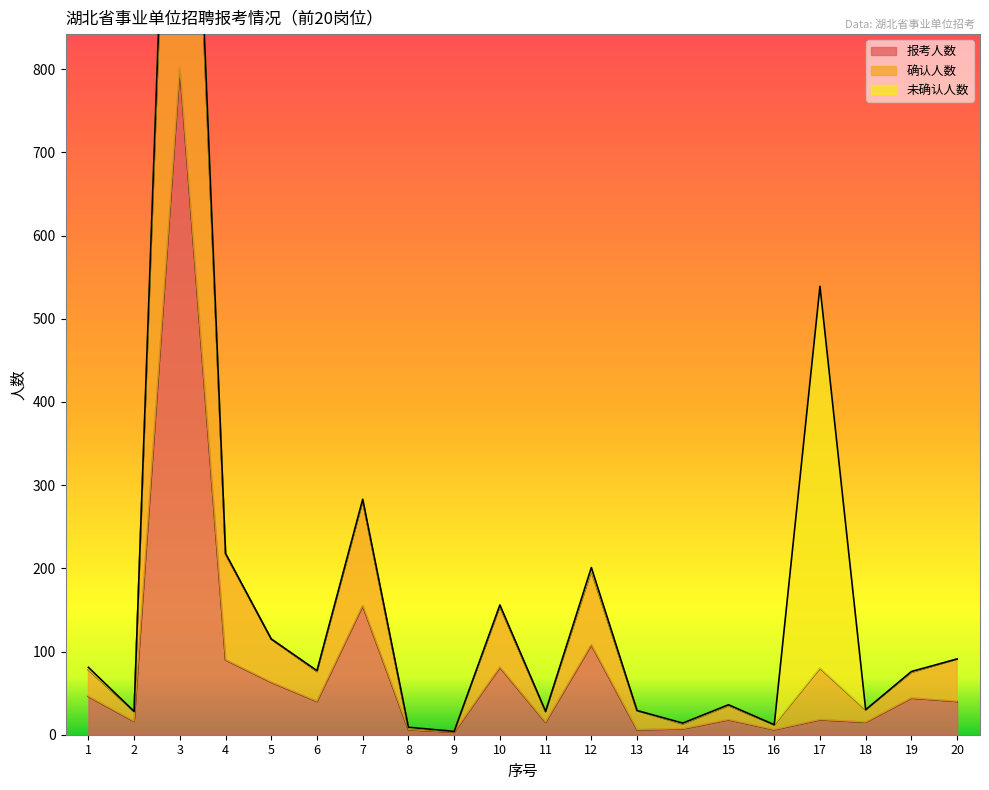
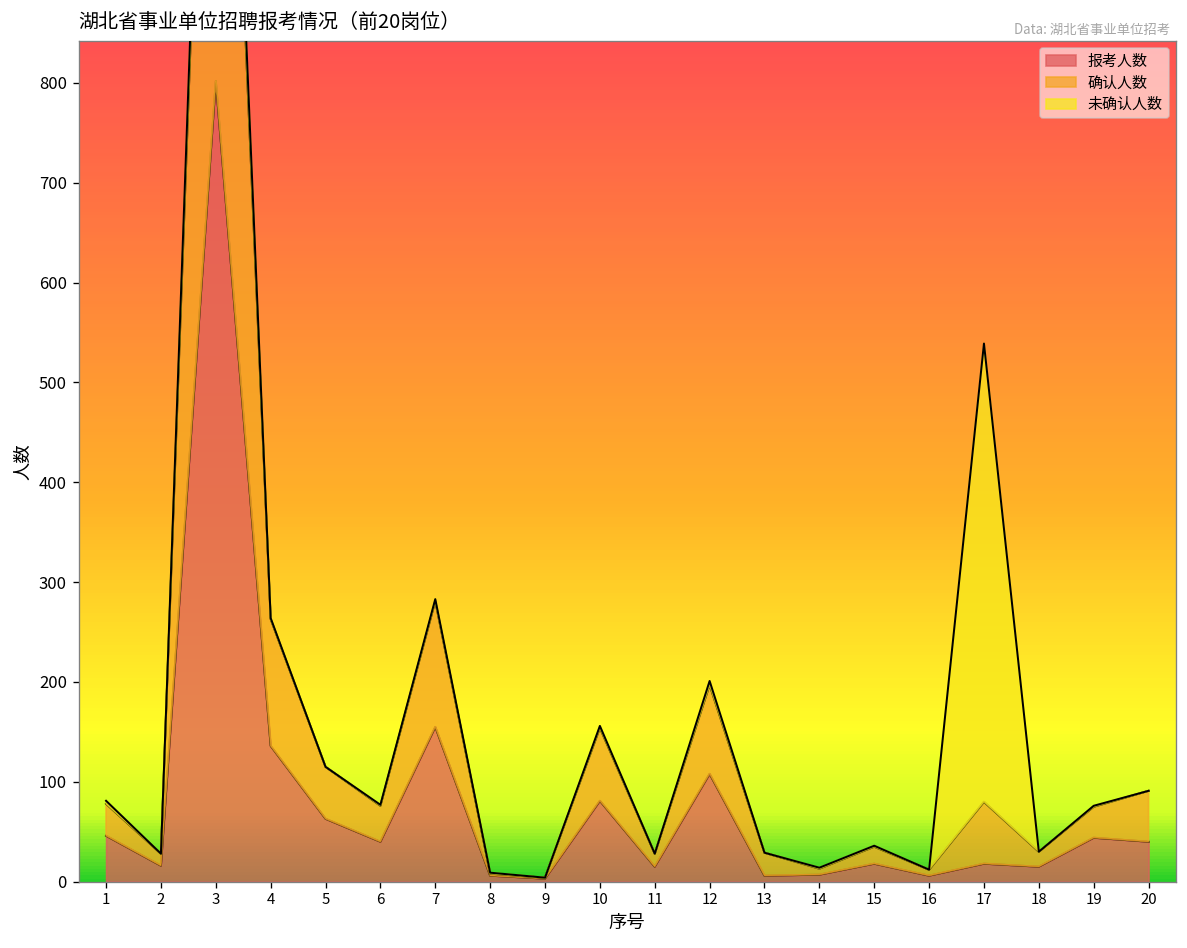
  {
    "报考人数": {
      "1": 50,
      "2": 20,
      "3": 800,
-     "4": 90,
+     "4": 140,
      "5": 60,
      "6": 40,
      "7": 160,
      "10": 80,
      "11": 20,
      "12": 110,
      "13": 10,
      "14": 10,
      "15": 20,
      "16": 10,
      "17": 20,
      "18": 20,
      "19": 40,
      "20": 40
    },
    "确认人数": {
      "12": 90,
      "17": 60
    },
    "未确认人数": {
      "12": 0,
      "17": 460
    }
  }
